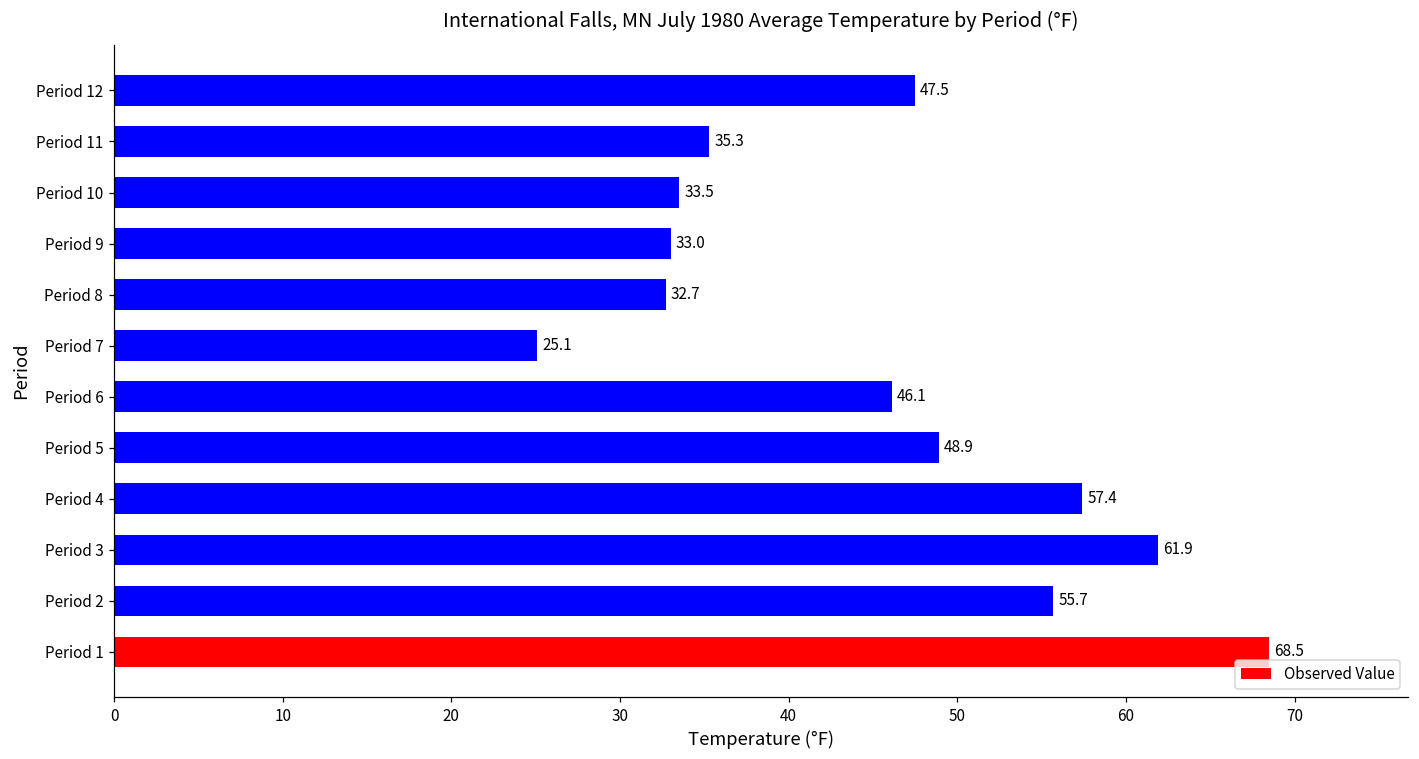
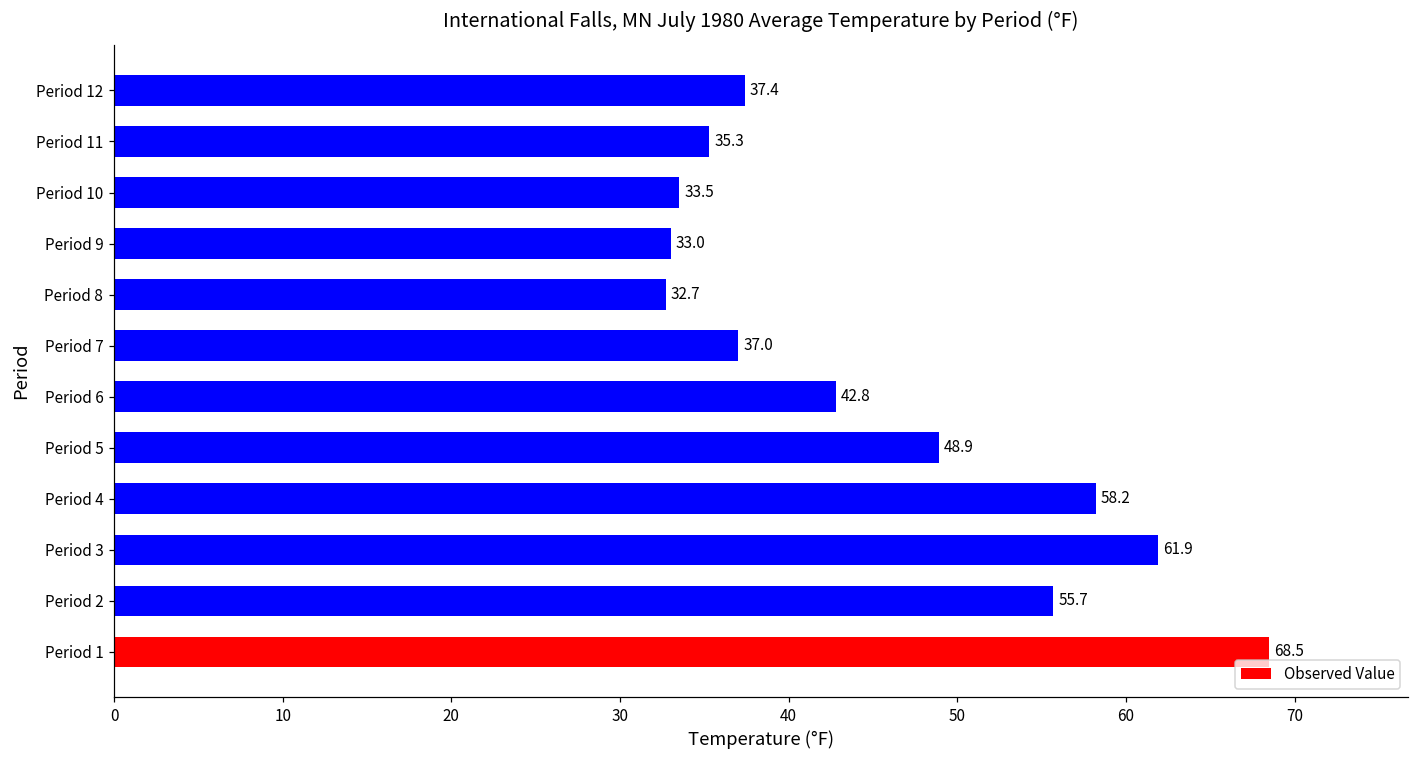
  {
-   "Period 12": 47.5,
+   "Period 12": 37.4,
    "Period 11": 35.3,
    "Period 10": 33.5,
    "Period 9": 33.0,
    "Period 8": 32.7,
-   "Period 7": 25.1,
-   "Period 6": 46.1,
+   "Period 7": 37.0,
+   "Period 6": 42.8,
    "Period 5": 48.9,
-   "Period 4": 57.4,
+   "Period 4": 58.2,
    "Period 3": 61.9,
    "Period 2": 55.7,
    "Period 1": 68.5
  }
